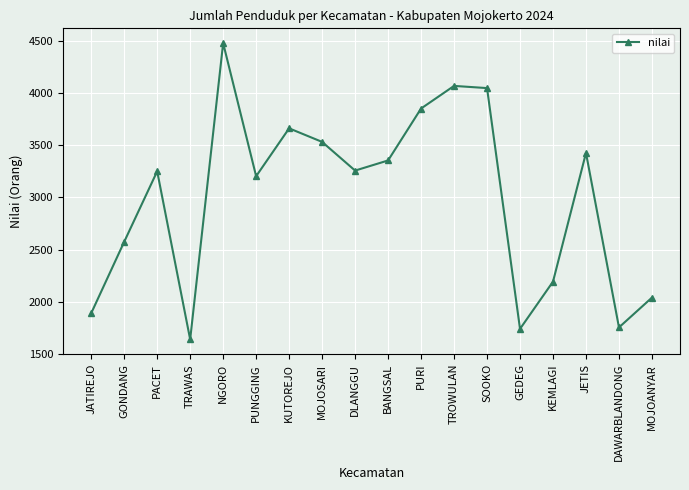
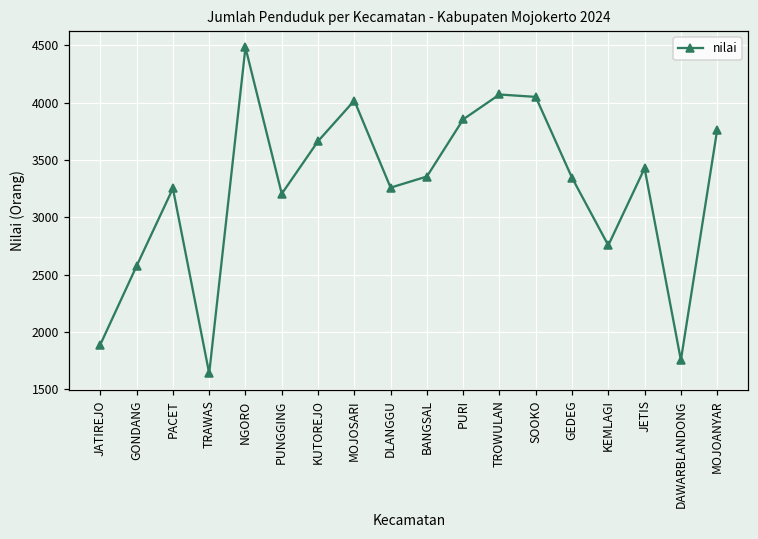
  {
    "JATIREJO": 1890,
    "GONDANG": 2580,
    "PACET": 3250,
    "TRAWAS": 1640,
    "NGORO": 4480,
    "PUNGGING": 3200,
    "KUTOREJO": 3660,
-   "MOJOSARI": 3530,
+   "MOJOSARI": 4020,
    "DLANGGU": 3260,
    "BANGSAL": 3360,
    "PURI": 3850,
    "TROWULAN": 4070,
    "SOOKO": 4050,
-   "GEDEG": 1740,
-   "KEMLAGI": 2190,
+   "GEDEG": 3340,
+   "KEMLAGI": 2760,
    "JETIS": 3430,
    "DAWARBLANDONG": 1750,
-   "MOJOANYAR": 2040
+   "MOJOANYAR": 3760
  }
